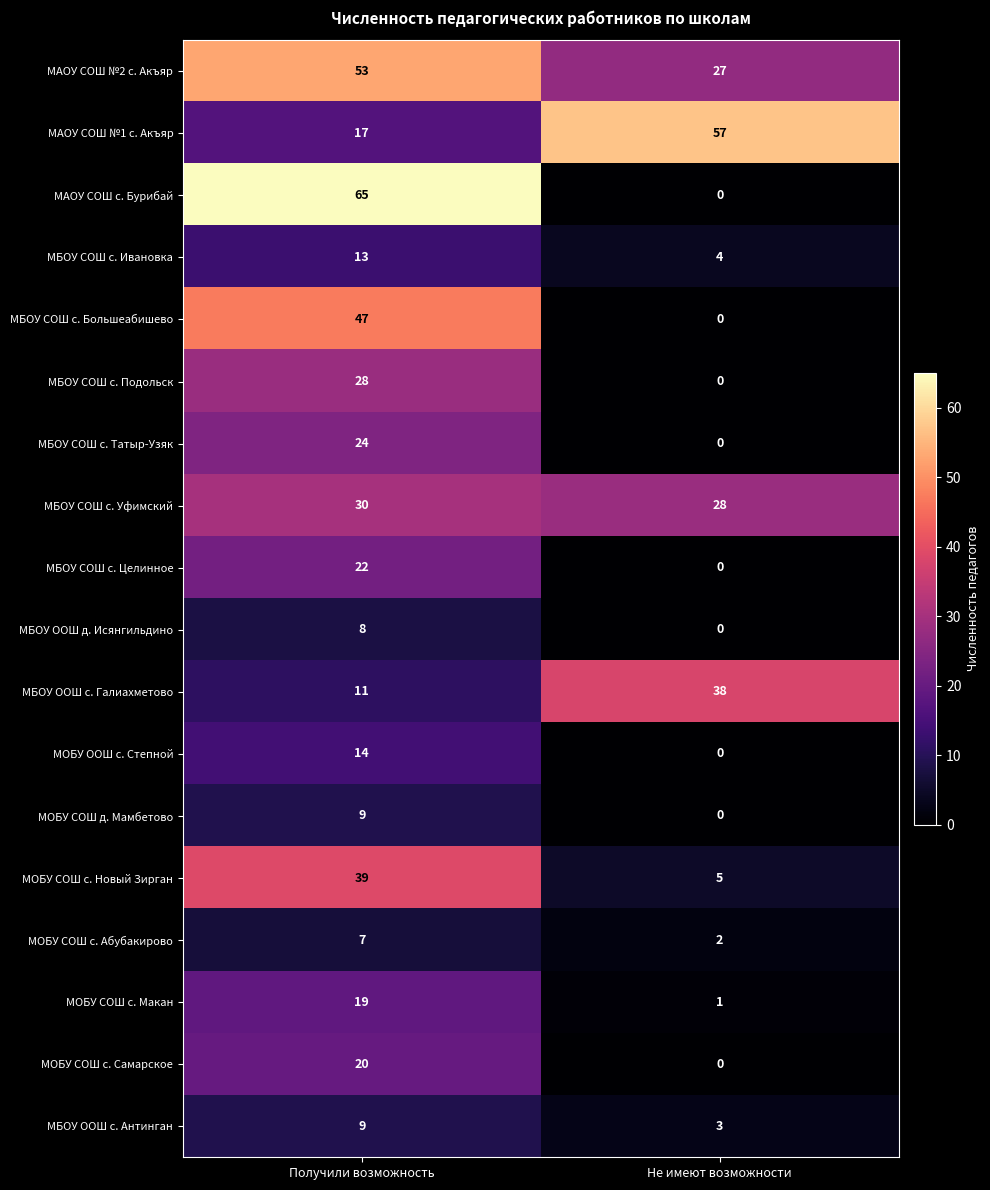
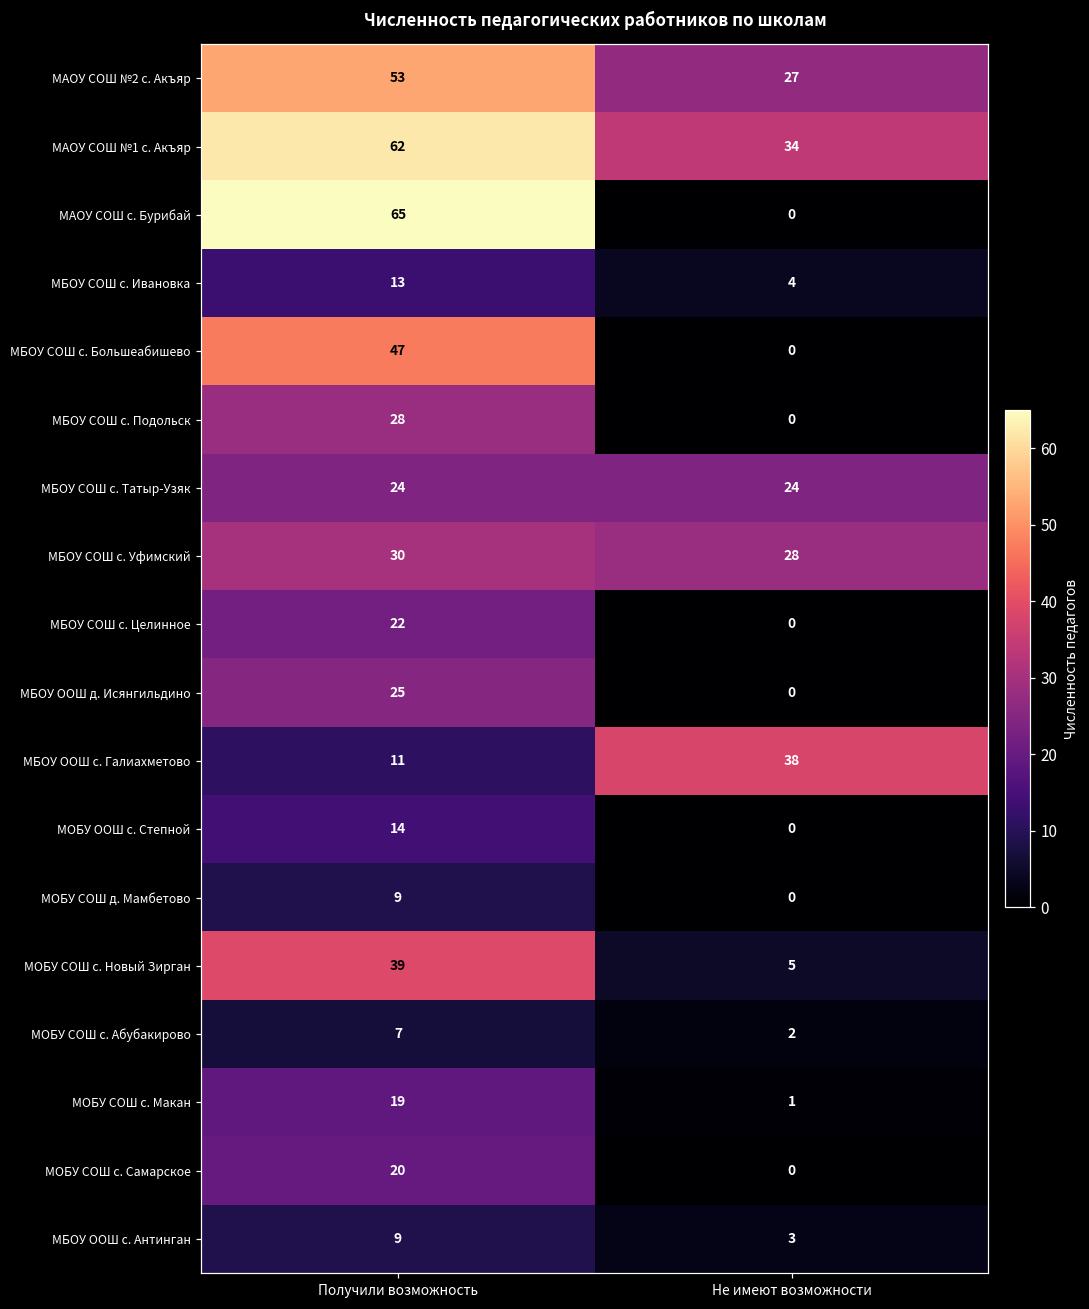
  {
    "МАОУ СОШ №2 с. Акъяр": {
      "Получили возможность": 53,
      "Не имеют возможности": 27
    },
    "МАОУ СОШ №1 с. Акъяр": {
-     "Получили возможность": 17,
-     "Не имеют возможности": 57
+     "Получили возможность": 62,
+     "Не имеют возможности": 34
    },
    "МАОУ СОШ с. Бурибай": {
      "Получили возможность": 65,
      "Не имеют возможности": 0
    },
    "МБОУ СОШ с. Ивановка": {
      "Получили возможность": 13,
      "Не имеют возможности": 4
    },
    "МБОУ СОШ с. Большеабишево": {
      "Получили возможность": 47,
      "Не имеют возможности": 0
    },
    "МБОУ СОШ с. Подольск": {
      "Получили возможность": 28,
      "Не имеют возможности": 0
    },
    "МБОУ СОШ с. Татыр-Узяк": {
      "Получили возможность": 24,
-     "Не имеют возможности": 0
+     "Не имеют возможности": 24
    },
    "МБОУ СОШ с. Уфимский": {
      "Получили возможность": 30,
      "Не имеют возможности": 28
    },
    "МБОУ СОШ с. Целинное": {
      "Получили возможность": 22,
      "Не имеют возможности": 0
    },
    "МБОУ ООШ д. Исянгильдино": {
-     "Получили возможность": 8,
+     "Получили возможность": 25,
      "Не имеют возможности": 0
    },
    "МБОУ ООШ с. Галиахметово": {
      "Получили возможность": 11,
      "Не имеют возможности": 38
    },
    "МОБУ ООШ с. Степной": {
      "Получили возможность": 14,
      "Не имеют возможности": 0
    },
    "МОБУ СОШ д. Мамбетово": {
      "Получили возможность": 9,
      "Не имеют возможности": 0
    },
    "МОБУ СОШ с. Новый Зирган": {
      "Получили возможность": 39,
      "Не имеют возможности": 5
    },
    "МОБУ СОШ с. Абубакирово": {
      "Получили возможность": 7,
      "Не имеют возможности": 2
    },
    "МОБУ СОШ с. Макан": {
      "Получили возможность": 19,
      "Не имеют возможности": 1
    },
    "МОБУ СОШ с. Самарское": {
      "Получили возможность": 20,
      "Не имеют возможности": 0
    },
    "МБОУ ООШ с. Антинган": {
      "Получили возможность": 9,
      "Не имеют возможности": 3
    }
  }
